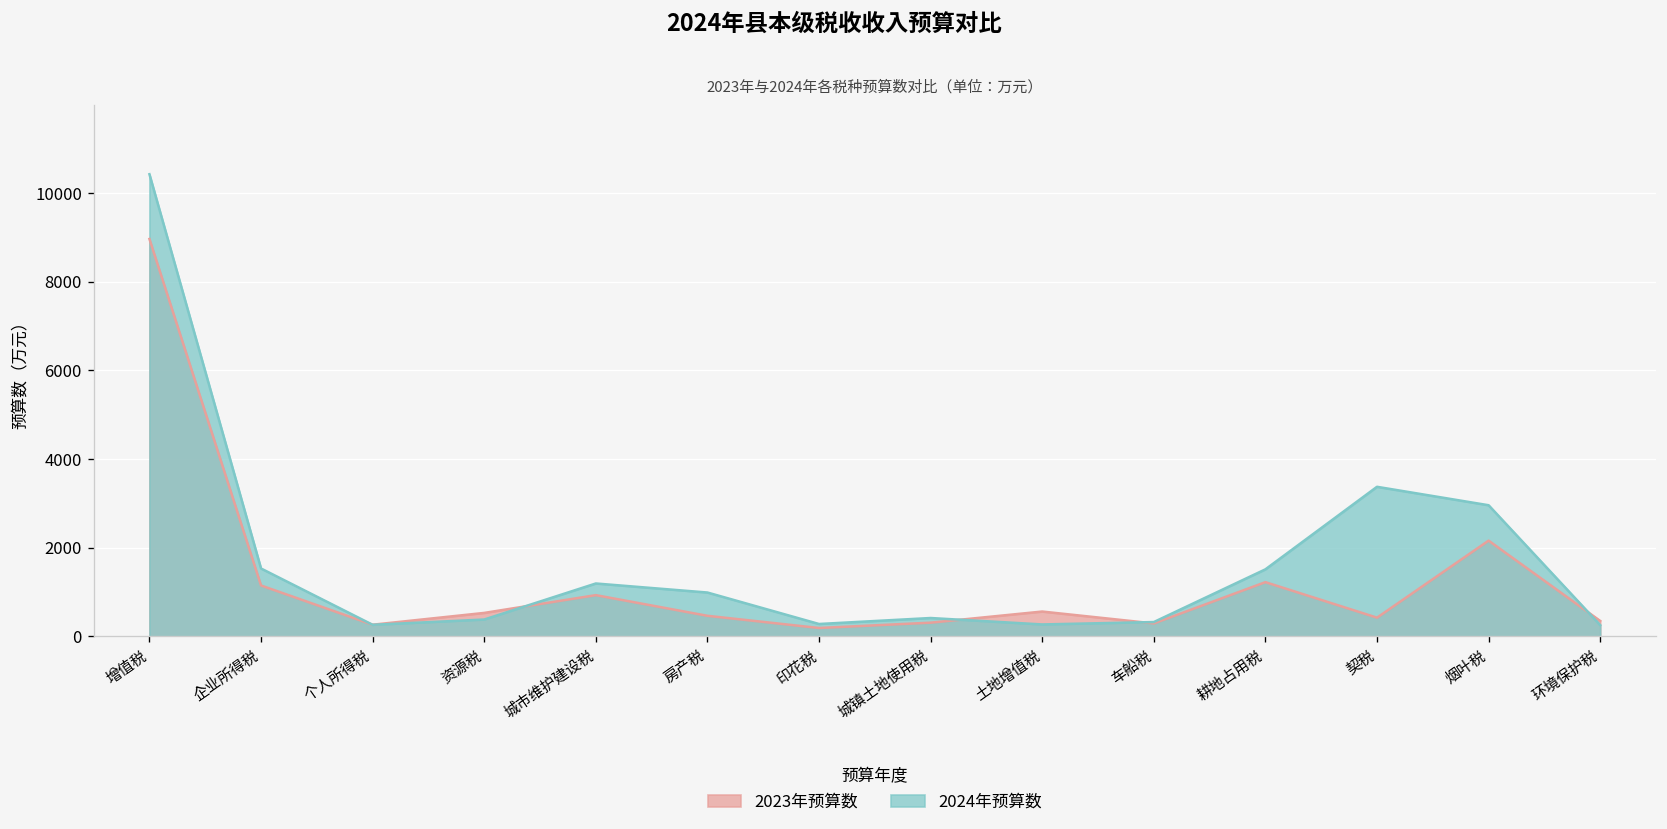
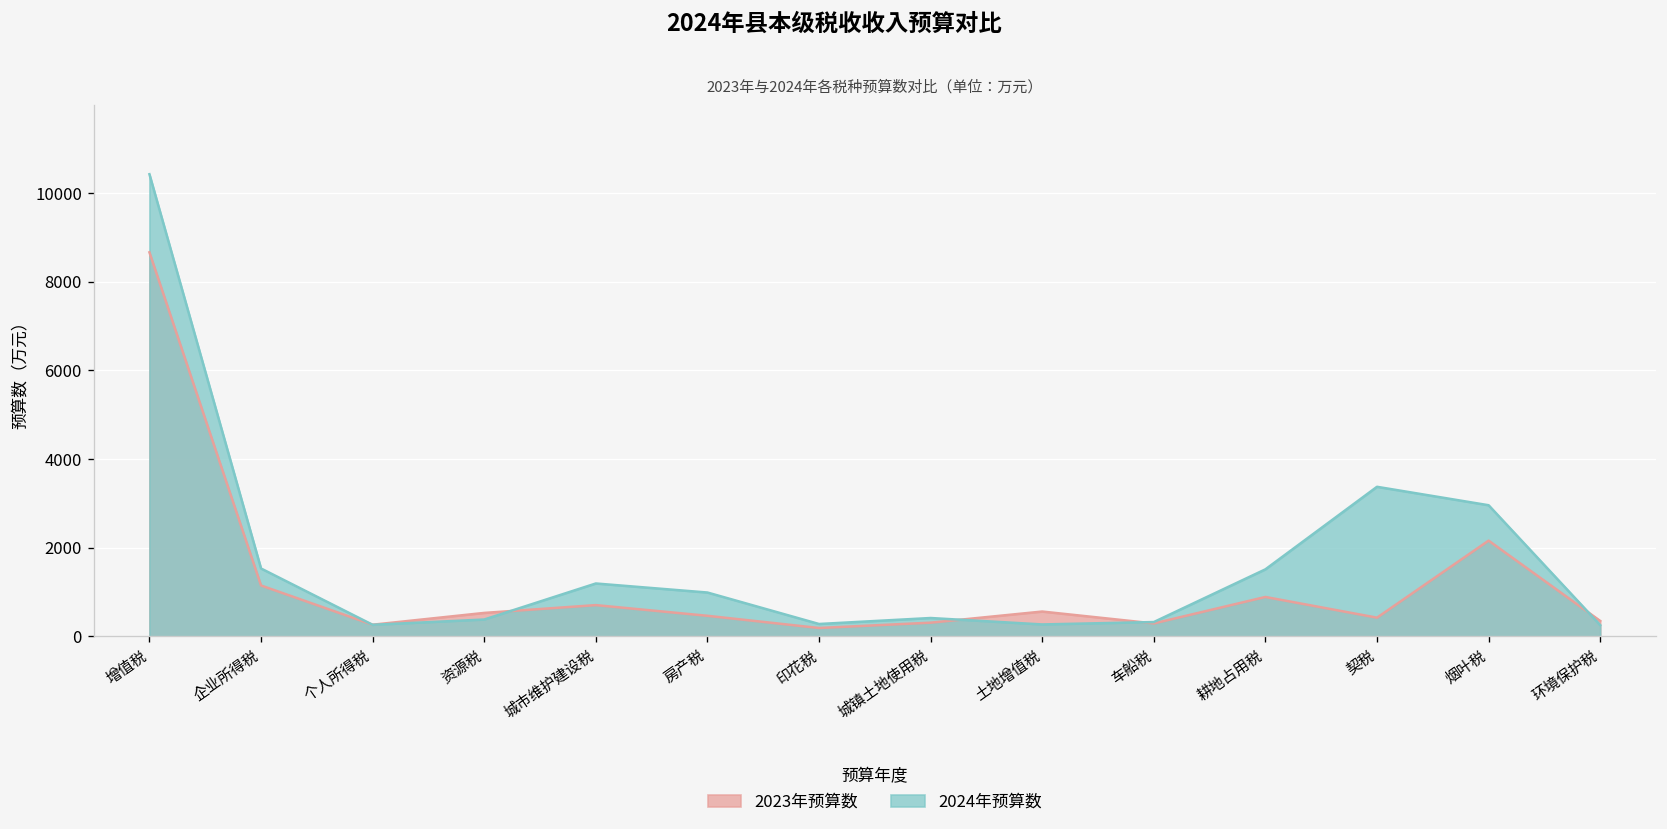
  {
    "2023年预算数": {
-     "增值税": 9000,
+     "增值税": 8700,
      "企业所得税": 1200,
      "资源税": 500,
-     "城市维护建设税": 900,
+     "城市维护建设税": 700,
      "房产税": 500,
      "印花税": 200,
      "城镇土地使用税": 300,
      "土地增值税": 600,
-     "耕地占用税": 1200,
+     "耕地占用税": 900,
      "契税": 400,
      "烟叶税": 2200,
      "环境保护税": 400
    },
    "2024年预算数": {
      "增值税": 10400,
      "企业所得税": 1500,
      "资源税": 400,
      "城市维护建设税": 1200,
      "房产税": 1000,
      "印花税": 300,
      "城镇土地使用税": 400,
      "土地增值税": 300,
      "耕地占用税": 1500,
      "契税": 3400,
      "烟叶税": 3000,
      "环境保护税": 300
    }
  }
